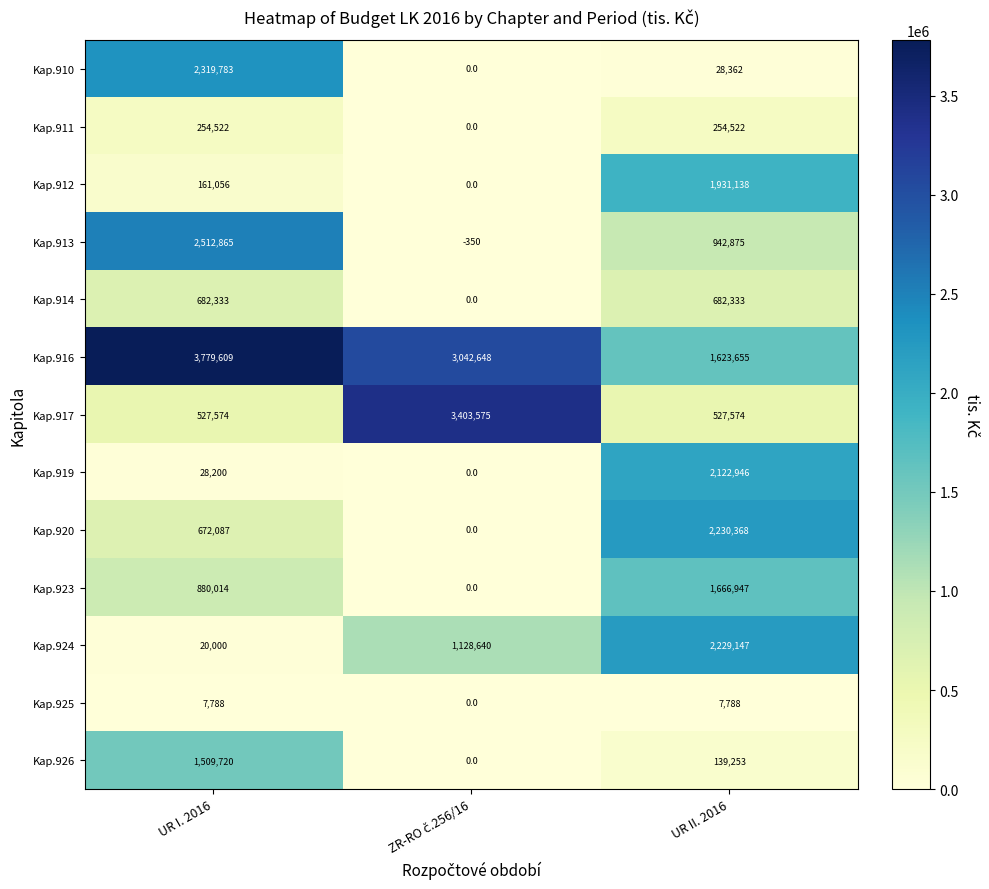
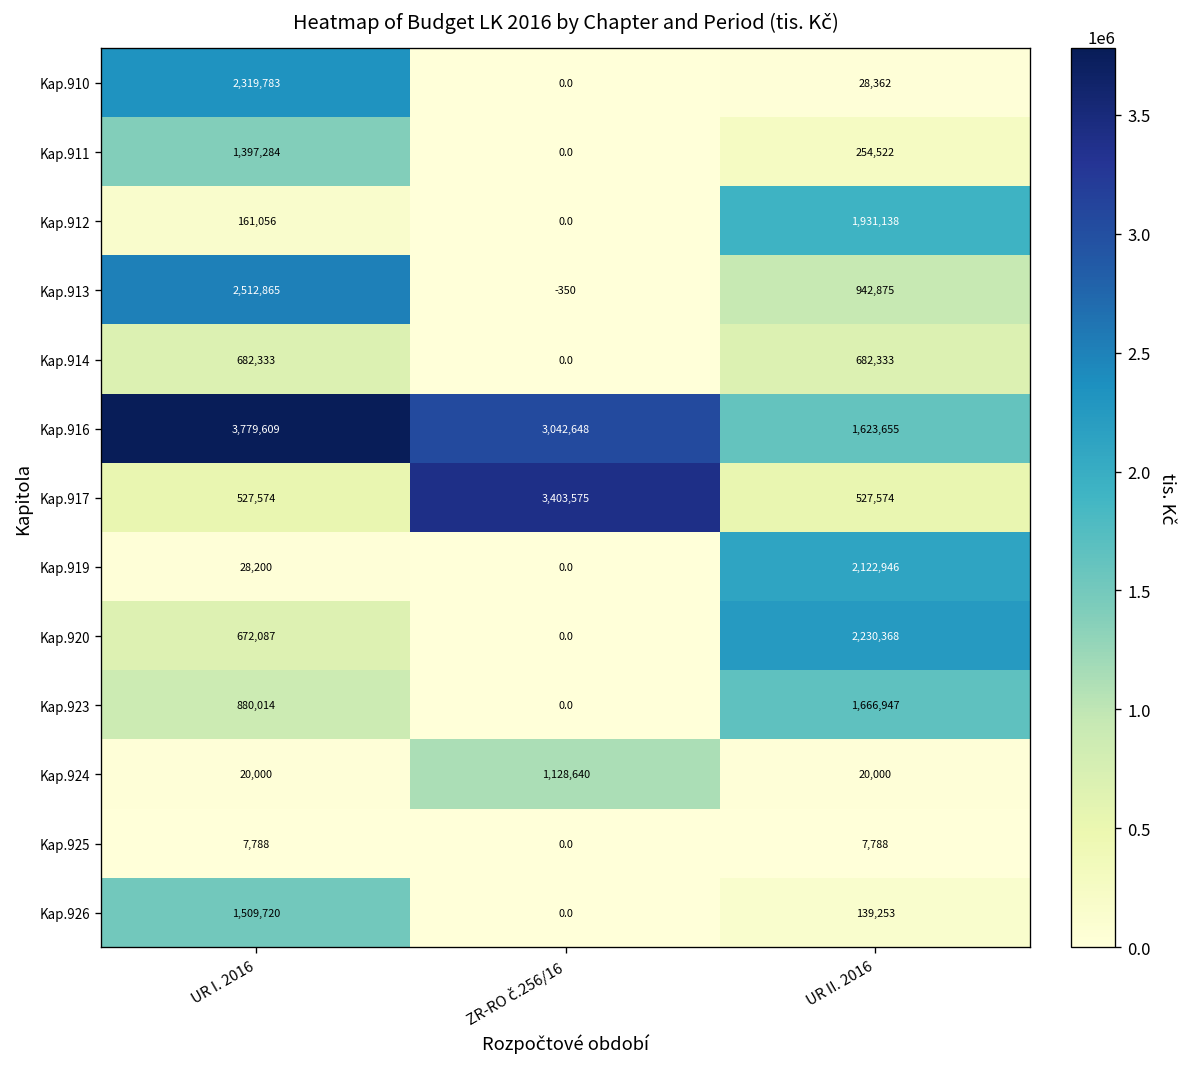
  {
    "Kap.910": {
      "UR I. 2016": "2,319,783",
      "ZR-RO č.256/16": "0.0",
      "UR II. 2016": "28,362"
    },
    "Kap.911": {
-     "UR I. 2016": "254,522",
+     "UR I. 2016": "1,397,284",
      "ZR-RO č.256/16": "0.0",
      "UR II. 2016": "254,522"
    },
    "Kap.912": {
      "UR I. 2016": "161,056",
      "ZR-RO č.256/16": "0.0",
      "UR II. 2016": "1,931,138"
    },
    "Kap.913": {
      "UR I. 2016": "2,512,865",
      "ZR-RO č.256/16": "-350",
      "UR II. 2016": "942,875"
    },
    "Kap.914": {
      "UR I. 2016": "682,333",
      "ZR-RO č.256/16": "0.0",
      "UR II. 2016": "682,333"
    },
    "Kap.916": {
      "UR I. 2016": "3,779,609",
      "ZR-RO č.256/16": "3,042,648",
      "UR II. 2016": "1,623,655"
    },
    "Kap.917": {
      "UR I. 2016": "527,574",
      "ZR-RO č.256/16": "3,403,575",
      "UR II. 2016": "527,574"
    },
    "Kap.919": {
      "UR I. 2016": "28,200",
      "ZR-RO č.256/16": "0.0",
      "UR II. 2016": "2,122,946"
    },
    "Kap.920": {
      "UR I. 2016": "672,087",
      "ZR-RO č.256/16": "0.0",
      "UR II. 2016": "2,230,368"
    },
    "Kap.923": {
      "UR I. 2016": "880,014",
      "ZR-RO č.256/16": "0.0",
      "UR II. 2016": "1,666,947"
    },
    "Kap.924": {
      "UR I. 2016": "20,000",
      "ZR-RO č.256/16": "1,128,640",
-     "UR II. 2016": "2,229,147"
+     "UR II. 2016": "20,000"
    },
    "Kap.925": {
      "UR I. 2016": "7,788",
      "ZR-RO č.256/16": "0.0",
      "UR II. 2016": "7,788"
    },
    "Kap.926": {
      "UR I. 2016": "1,509,720",
      "ZR-RO č.256/16": "0.0",
      "UR II. 2016": "139,253"
    }
  }
